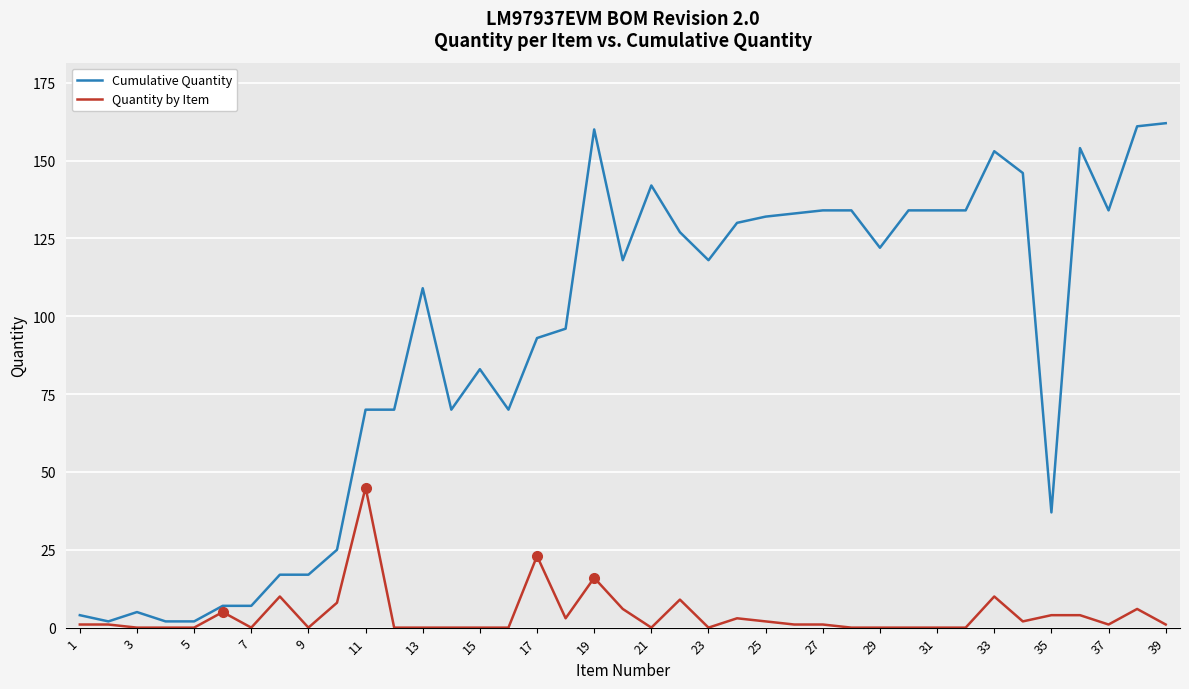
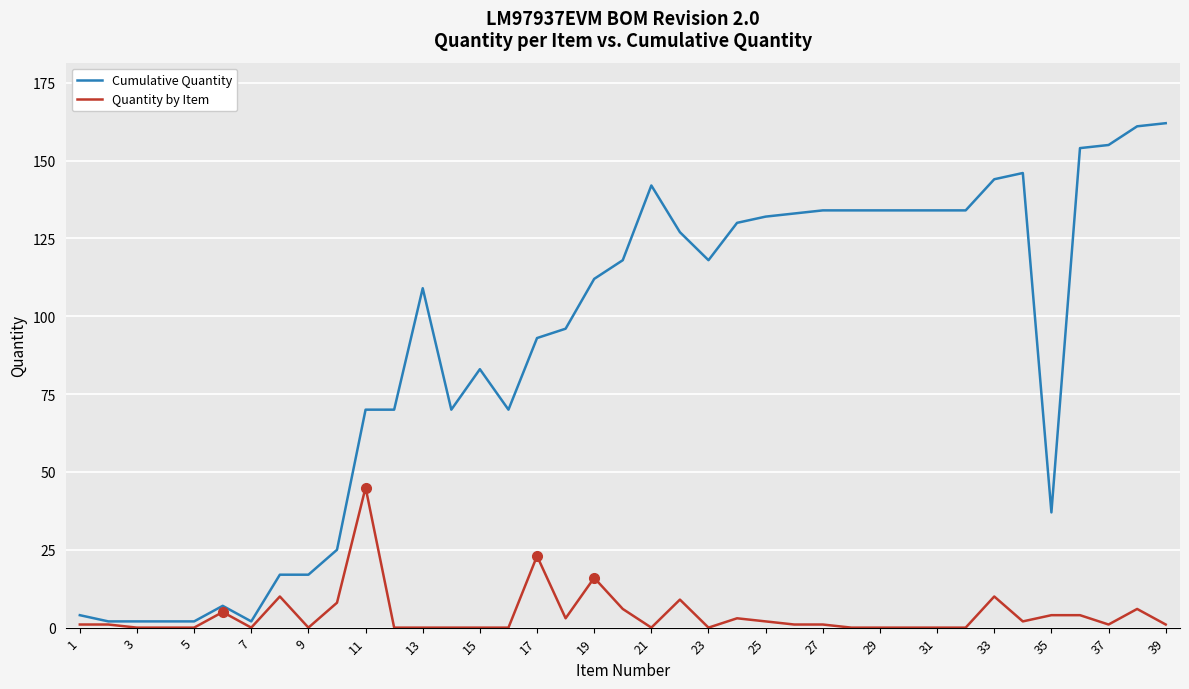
  {
    "Cumulative Quantity": {
      "1": 4,
-     "3": 5,
+     "3": 2,
      "5": 2,
-     "7": 7,
+     "7": 2,
      "9": 17,
      "11": 70,
      "13": 109,
      "15": 83,
      "17": 93,
-     "19": 160,
+     "19": 112,
      "21": 142,
      "23": 118,
      "25": 132,
      "27": 134,
-     "29": 122,
+     "29": 134,
      "31": 134,
-     "33": 153,
+     "33": 144,
      "35": 37,
-     "37": 134,
+     "37": 155,
      "39": 162
    }
  }
